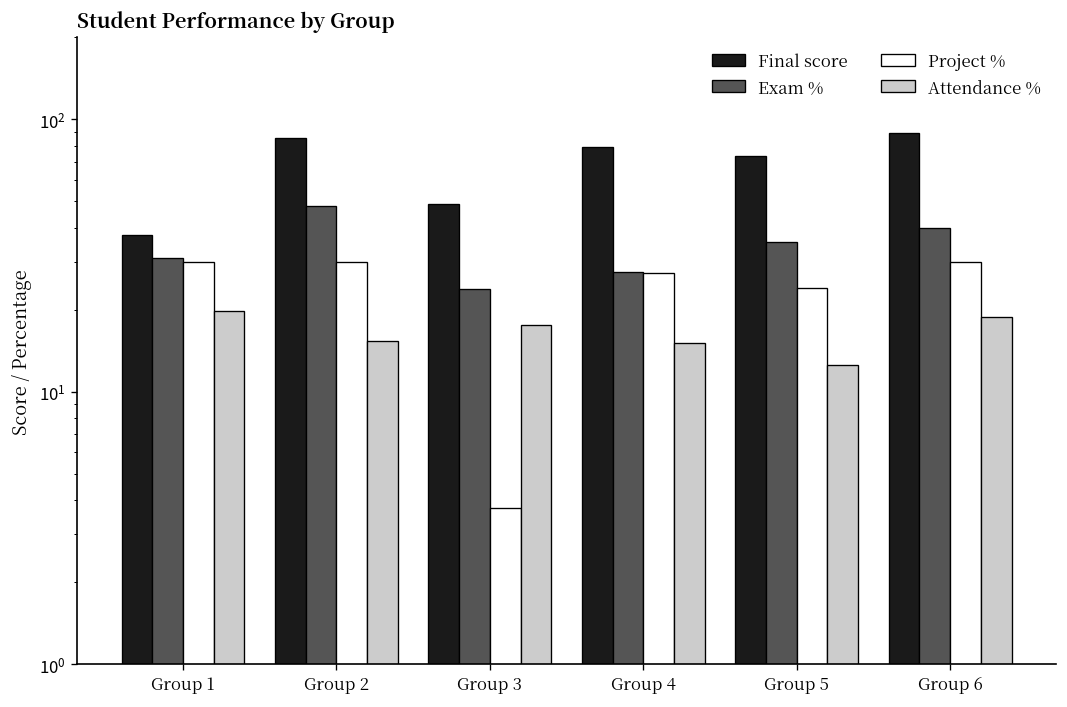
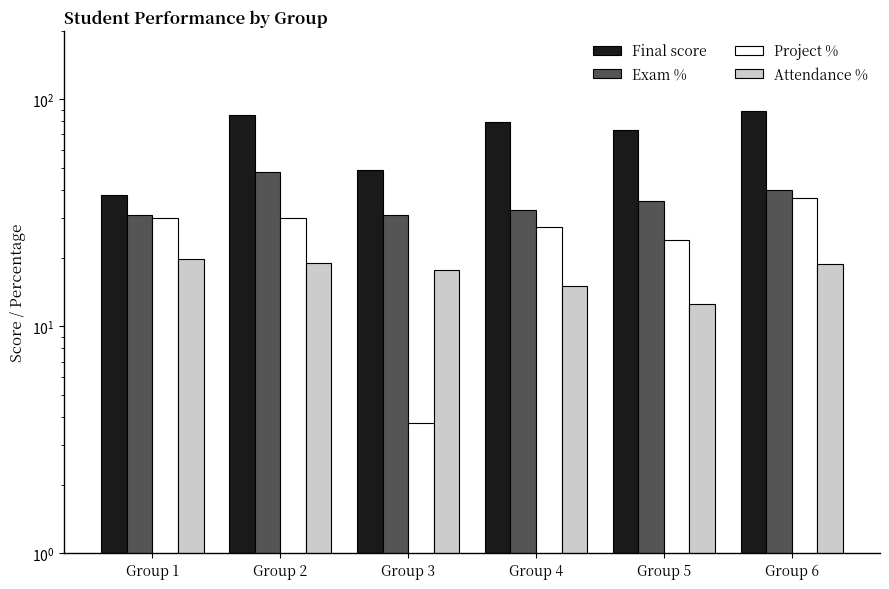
  {
    "Final score": {
      "Group 1": 38,
      "Group 2": 85,
      "Group 3": 49,
      "Group 4": 79,
      "Group 5": 73,
      "Group 6": 89
    },
    "Exam %": {
      "Group 1": 31,
      "Group 2": 48,
-     "Group 3": 24,
-     "Group 4": 28,
+     "Group 3": 31,
+     "Group 4": 33,
      "Group 5": 36,
      "Group 6": 40
    },
    "Project %": {
      "Group 1": 30,
      "Group 2": 30,
      "Group 3": 3.8,
      "Group 4": 27,
      "Group 5": 24,
-     "Group 6": 30
+     "Group 6": 37
    },
    "Attendance %": {
      "Group 1": 20,
-     "Group 2": 15,
+     "Group 2": 19,
      "Group 3": 18,
      "Group 4": 15,
      "Group 5": 13,
      "Group 6": 19
    }
  }
